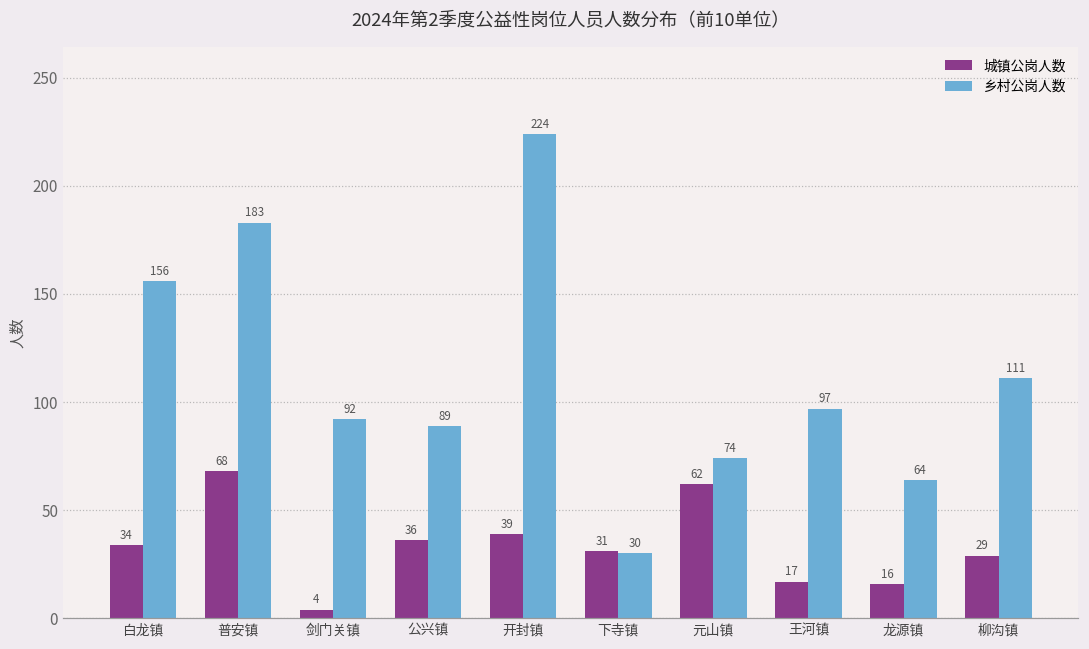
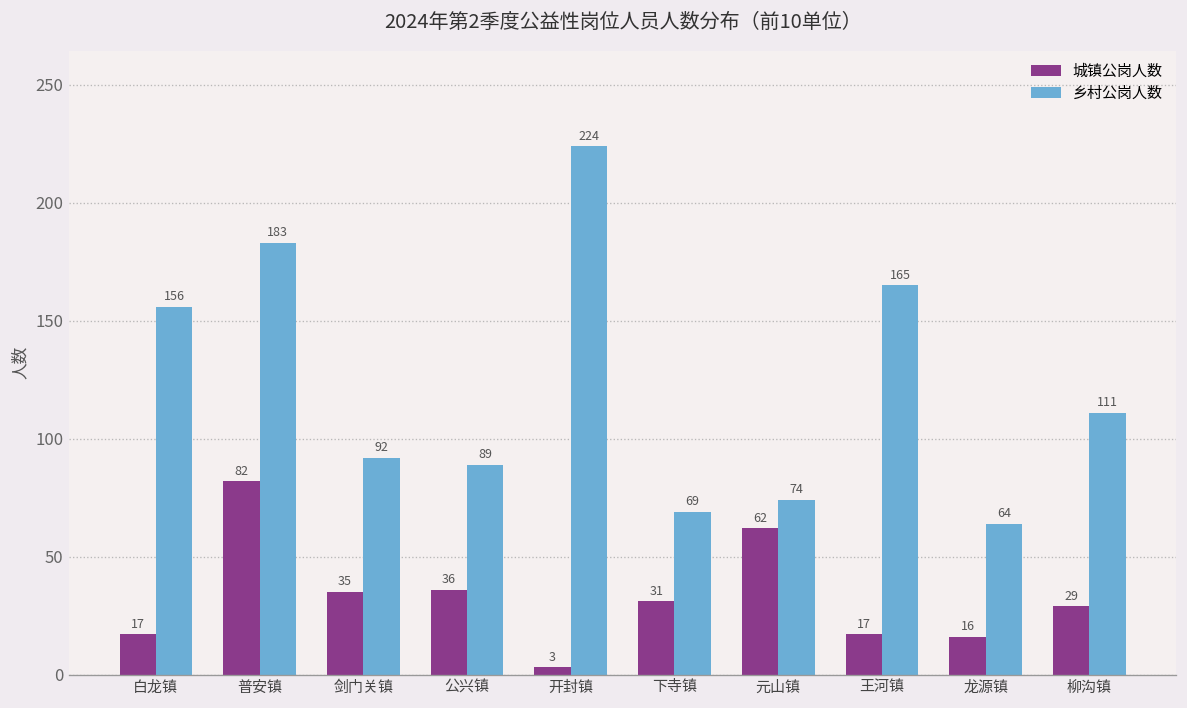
  {
    "城镇公岗人数": {
-     "白龙镇": 34,
-     "普安镇": 68,
-     "剑门关镇": 4,
+     "白龙镇": 17,
+     "普安镇": 82,
+     "剑门关镇": 35,
      "公兴镇": 36,
-     "开封镇": 39,
+     "开封镇": 3,
      "下寺镇": 31,
      "元山镇": 62,
      "王河镇": 17,
      "龙源镇": 16,
      "柳沟镇": 29
    },
    "乡村公岗人数": {
      "白龙镇": 156,
      "普安镇": 183,
      "剑门关镇": 92,
      "公兴镇": 89,
      "开封镇": 224,
-     "下寺镇": 30,
+     "下寺镇": 69,
      "元山镇": 74,
-     "王河镇": 97,
+     "王河镇": 165,
      "龙源镇": 64,
      "柳沟镇": 111
    }
  }
